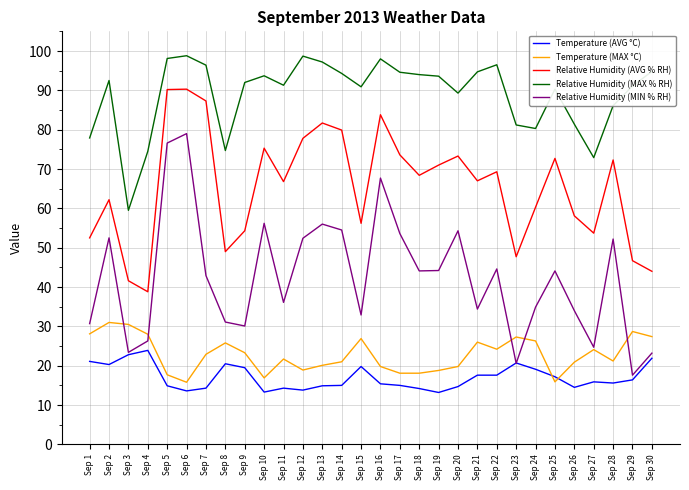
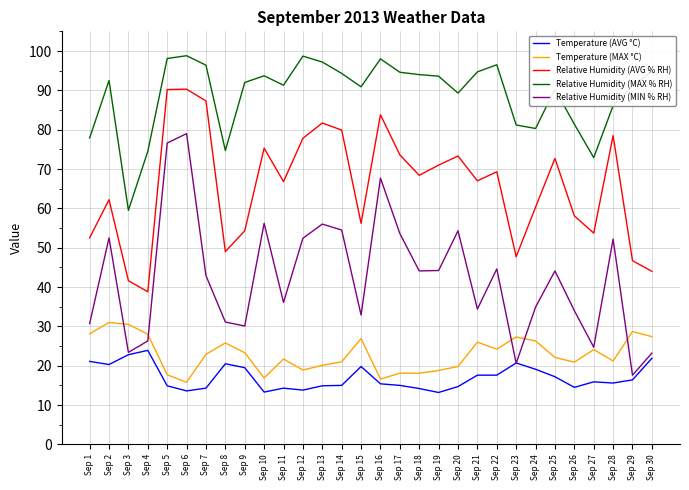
  {
    "Temperature (AVG °C)": {
      "Sep 1": 21,
      "Sep 2": 20,
      "Sep 4": 24,
      "Sep 5": 15,
      "Sep 6": 14,
      "Sep 7": 14,
      "Sep 8": 21,
      "Sep 9": 20,
      "Sep 10": 13,
      "Sep 11": 14,
      "Sep 12": 14,
      "Sep 13": 15,
      "Sep 14": 15,
      "Sep 15": 20,
      "Sep 16": 15,
      "Sep 17": 15,
      "Sep 18": 14,
      "Sep 19": 13,
      "Sep 20": 15,
      "Sep 21": 18,
      "Sep 22": 18,
      "Sep 24": 19,
      "Sep 25": 17,
      "Sep 26": 15,
      "Sep 27": 16,
      "Sep 28": 16,
      "Sep 29": 16,
      "Sep 30": 22
    },
    "Temperature (MAX °C)": {
      "Sep 1": 28,
      "Sep 2": 31,
      "Sep 3": 31,
      "Sep 4": 28,
      "Sep 5": 18,
      "Sep 6": 16,
      "Sep 7": 23,
      "Sep 8": 26,
      "Sep 9": 23,
      "Sep 10": 17,
      "Sep 11": 22,
      "Sep 12": 19,
      "Sep 13": 20,
      "Sep 14": 21,
      "Sep 15": 27,
-     "Sep 16": 20,
+     "Sep 16": 17,
      "Sep 17": 18,
      "Sep 18": 18,
      "Sep 19": 19,
      "Sep 20": 20,
      "Sep 21": 26,
      "Sep 22": 24,
      "Sep 23": 27,
      "Sep 24": 26,
-     "Sep 25": 16,
+     "Sep 25": 22,
      "Sep 26": 21,
      "Sep 28": 21,
      "Sep 29": 29,
      "Sep 30": 27
    },
    "Relative Humidity (AVG % RH)": {
      "Sep 1": 53,
      "Sep 2": 62,
      "Sep 3": 42,
      "Sep 4": 39,
      "Sep 5": 90,
      "Sep 6": 90,
      "Sep 7": 87,
      "Sep 8": 49,
      "Sep 9": 54,
      "Sep 10": 75,
      "Sep 11": 67,
      "Sep 12": 78,
      "Sep 13": 82,
      "Sep 14": 80,
      "Sep 15": 56,
      "Sep 16": 84,
      "Sep 17": 74,
      "Sep 18": 68,
      "Sep 19": 71,
      "Sep 20": 73,
      "Sep 21": 67,
      "Sep 22": 69,
      "Sep 23": 48,
      "Sep 24": 60,
      "Sep 25": 73,
      "Sep 26": 58,
      "Sep 27": 54,
-     "Sep 28": 72,
+     "Sep 28": 79,
      "Sep 29": 47,
      "Sep 30": 44
    },
    "Relative Humidity (MAX % RH)": {
      "Sep 1": 78,
      "Sep 2": 93,
      "Sep 3": 60,
      "Sep 4": 75,
      "Sep 5": 98,
      "Sep 6": 99,
      "Sep 7": 96,
      "Sep 8": 75,
      "Sep 9": 92,
      "Sep 10": 94,
      "Sep 11": 91,
      "Sep 12": 99,
      "Sep 13": 97,
      "Sep 14": 94,
      "Sep 15": 91,
      "Sep 16": 98,
      "Sep 17": 95,
      "Sep 18": 94,
      "Sep 19": 94,
      "Sep 20": 89,
      "Sep 21": 95,
      "Sep 22": 97,
      "Sep 23": 81,
      "Sep 24": 80,
      "Sep 26": 81,
      "Sep 27": 73,
      "Sep 28": 86
    },
    "Relative Humidity (MIN % RH)": {
      "Sep 1": 31,
      "Sep 2": 53,
      "Sep 4": 26,
      "Sep 5": 77,
      "Sep 6": 79,
      "Sep 7": 43,
      "Sep 8": 31,
      "Sep 9": 30,
      "Sep 10": 56,
      "Sep 11": 36,
      "Sep 12": 52,
      "Sep 13": 56,
      "Sep 14": 55,
      "Sep 15": 33,
      "Sep 16": 68,
      "Sep 17": 54,
      "Sep 18": 44,
      "Sep 19": 44,
      "Sep 20": 54,
      "Sep 21": 34,
      "Sep 22": 45,
      "Sep 24": 35,
      "Sep 25": 44,
      "Sep 26": 34,
      "Sep 28": 52,
      "Sep 29": 18,
      "Sep 30": 23
    }
  }
